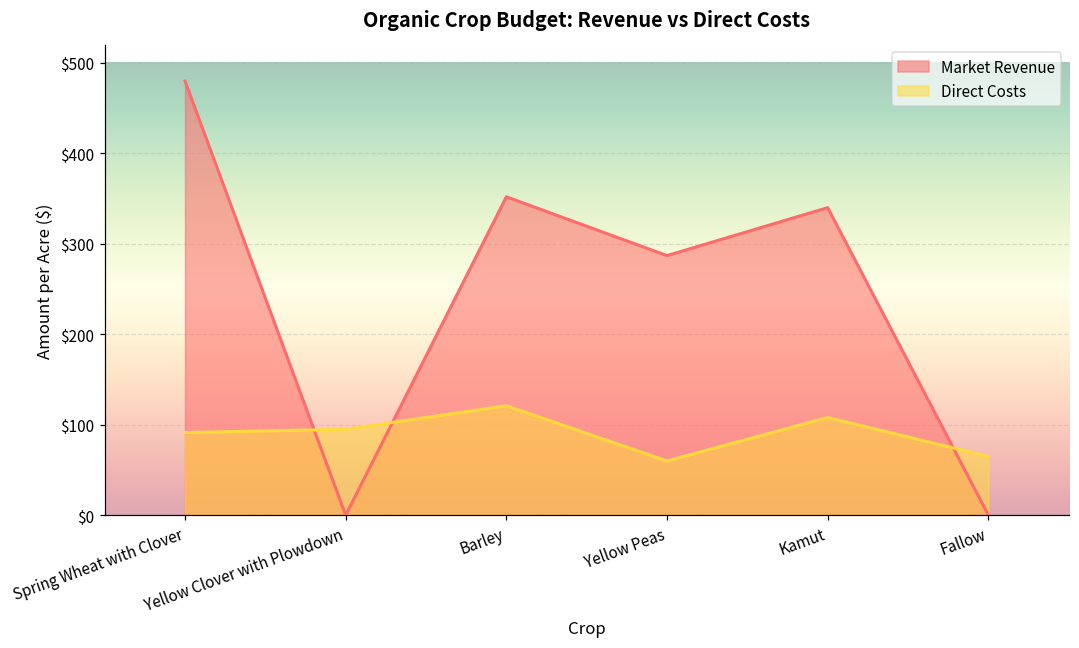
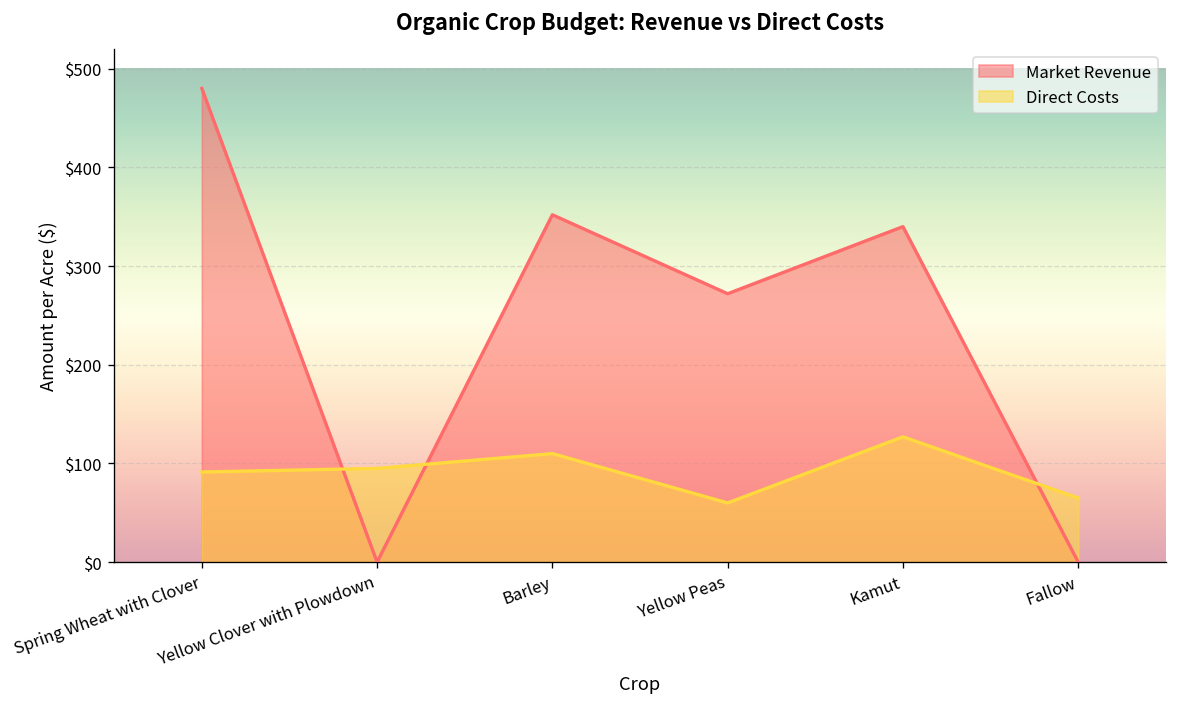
  {
    "Market Revenue": {
      "Spring Wheat with Clover": "$480",
      "Yellow Clover with Plowdown": "$0",
      "Barley": "$350",
-     "Yellow Peas": "$290",
+     "Yellow Peas": "$270",
      "Kamut": "$340",
      "Fallow": "$0"
    },
    "Direct Costs": {
      "Spring Wheat with Clover": "$90",
      "Yellow Clover with Plowdown": "$100",
-     "Barley": "$120",
+     "Barley": "$110",
      "Yellow Peas": "$60",
-     "Kamut": "$110",
+     "Kamut": "$130",
      "Fallow": "$70"
    }
  }
